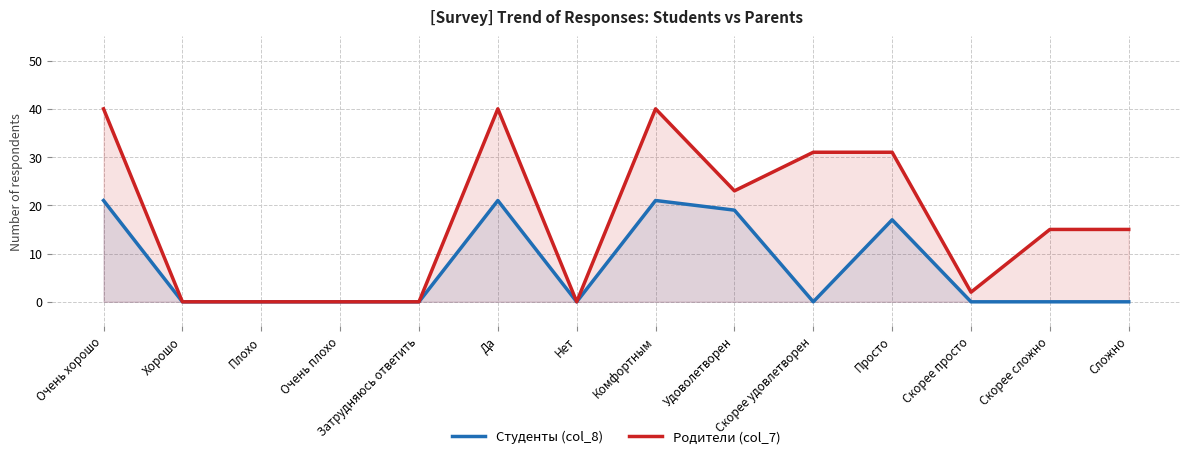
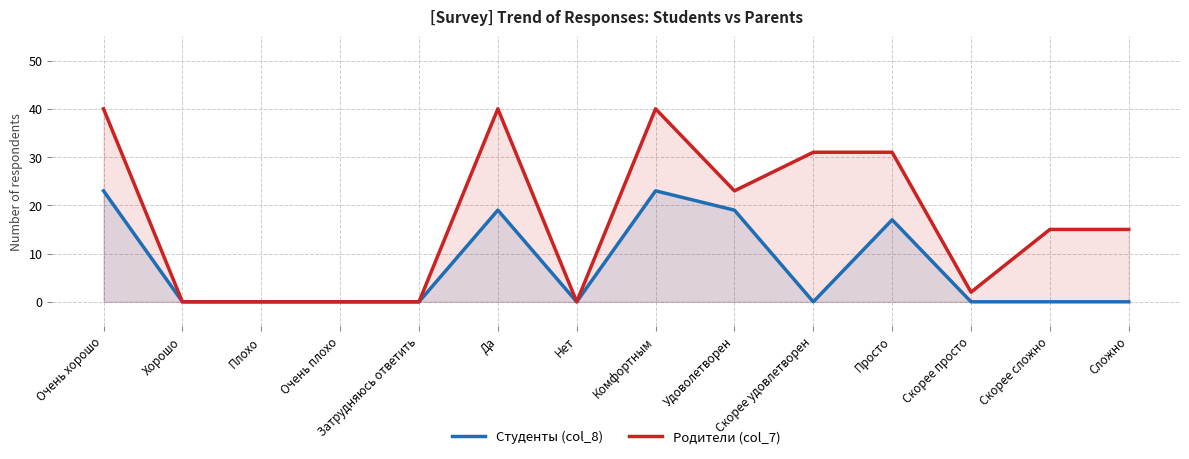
  {
    "Студенты (col_8)": {
-     "Очень хорошо": 21,
-     "Да": 21,
-     "Комфортным": 21,
+     "Очень хорошо": 23,
+     "Да": 19,
+     "Комфортным": 23,
      "Удоволетворен": 19,
      "Скорее удовлетворен": 0,
      "Просто": 17,
      "Скорее просто": 0,
      "Скорее сложно": 0,
      "Сложно": 0
    },
    "Родители (col_7)": {
      "Очень хорошо": 40,
      "Да": 40,
      "Комфортным": 40,
      "Удоволетворен": 23,
      "Скорее удовлетворен": 31,
      "Просто": 31,
      "Скорее просто": 2,
      "Скорее сложно": 15,
      "Сложно": 15
    }
  }
